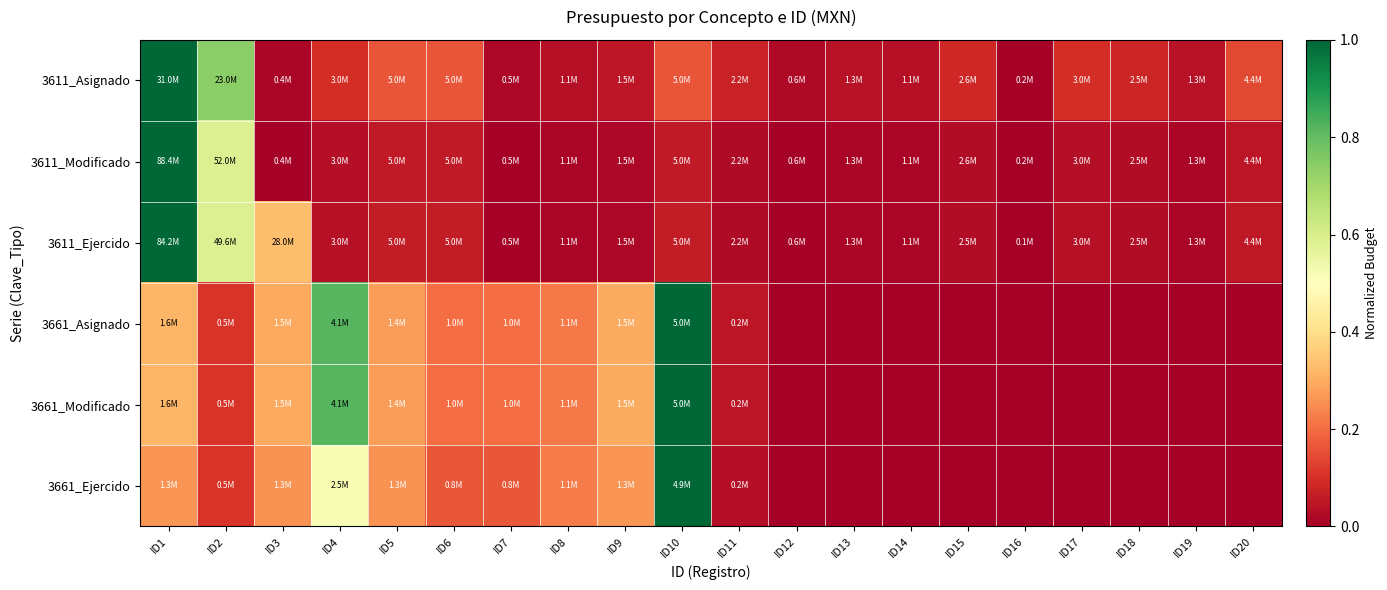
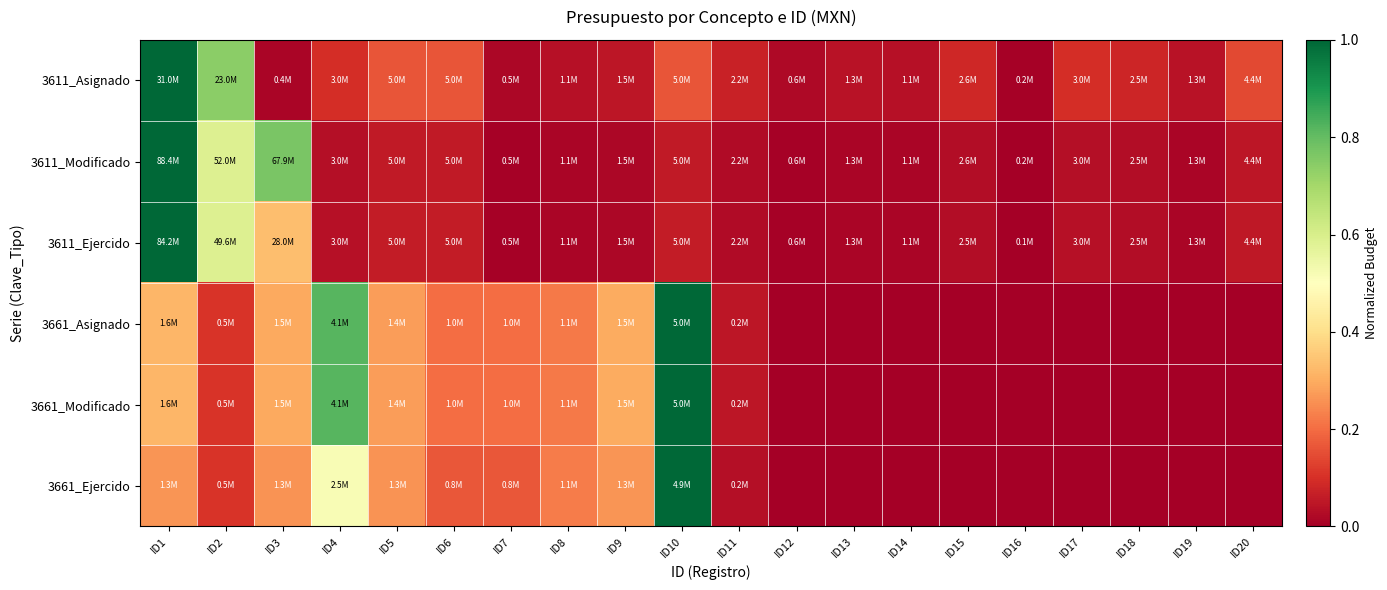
  {
    "3611_Asignado": {
      "ID1": "31.0M",
      "ID2": "23.0M",
      "ID3": "0.4M",
      "ID4": "3.0M",
      "ID5": "5.0M",
      "ID6": "5.0M",
      "ID7": "0.5M",
      "ID8": "1.1M",
      "ID9": "1.5M",
      "ID10": "5.0M",
      "ID11": "2.2M",
      "ID12": "0.6M",
      "ID13": "1.3M",
      "ID14": "1.1M",
      "ID15": "2.6M",
      "ID16": "0.2M",
      "ID17": "3.0M",
      "ID18": "2.5M",
      "ID19": "1.3M",
      "ID20": "4.4M"
    },
    "3611_Modificado": {
      "ID1": "88.4M",
      "ID2": "52.0M",
-     "ID3": "0.4M",
+     "ID3": "67.9M",
      "ID4": "3.0M",
      "ID5": "5.0M",
      "ID6": "5.0M",
      "ID7": "0.5M",
      "ID8": "1.1M",
      "ID9": "1.5M",
      "ID10": "5.0M",
      "ID11": "2.2M",
      "ID12": "0.6M",
      "ID13": "1.3M",
      "ID14": "1.1M",
      "ID15": "2.6M",
      "ID16": "0.2M",
      "ID17": "3.0M",
      "ID18": "2.5M",
      "ID19": "1.3M",
      "ID20": "4.4M"
    },
    "3611_Ejercido": {
      "ID1": "84.2M",
      "ID2": "49.6M",
      "ID3": "28.0M",
      "ID4": "3.0M",
      "ID5": "5.0M",
      "ID6": "5.0M",
      "ID7": "0.5M",
      "ID8": "1.1M",
      "ID9": "1.5M",
      "ID10": "5.0M",
      "ID11": "2.2M",
      "ID12": "0.6M",
      "ID13": "1.3M",
      "ID14": "1.1M",
      "ID15": "2.5M",
      "ID16": "0.1M",
      "ID17": "3.0M",
      "ID18": "2.5M",
      "ID19": "1.3M",
      "ID20": "4.4M"
    },
    "3661_Asignado": {
      "ID1": "1.6M",
      "ID2": "0.5M",
      "ID3": "1.5M",
      "ID4": "4.1M",
      "ID5": "1.4M",
      "ID6": "1.0M",
      "ID7": "1.0M",
      "ID8": "1.1M",
      "ID9": "1.5M",
      "ID10": "5.0M",
      "ID11": "0.2M"
    },
    "3661_Modificado": {
      "ID1": "1.6M",
      "ID2": "0.5M",
      "ID3": "1.5M",
      "ID4": "4.1M",
      "ID5": "1.4M",
      "ID6": "1.0M",
      "ID7": "1.0M",
      "ID8": "1.1M",
      "ID9": "1.5M",
      "ID10": "5.0M",
      "ID11": "0.2M"
    },
    "3661_Ejercido": {
      "ID1": "1.3M",
      "ID2": "0.5M",
      "ID3": "1.3M",
      "ID4": "2.5M",
      "ID5": "1.3M",
      "ID6": "0.8M",
      "ID7": "0.8M",
      "ID8": "1.1M",
      "ID9": "1.3M",
      "ID10": "4.9M",
      "ID11": "0.2M"
    }
  }
